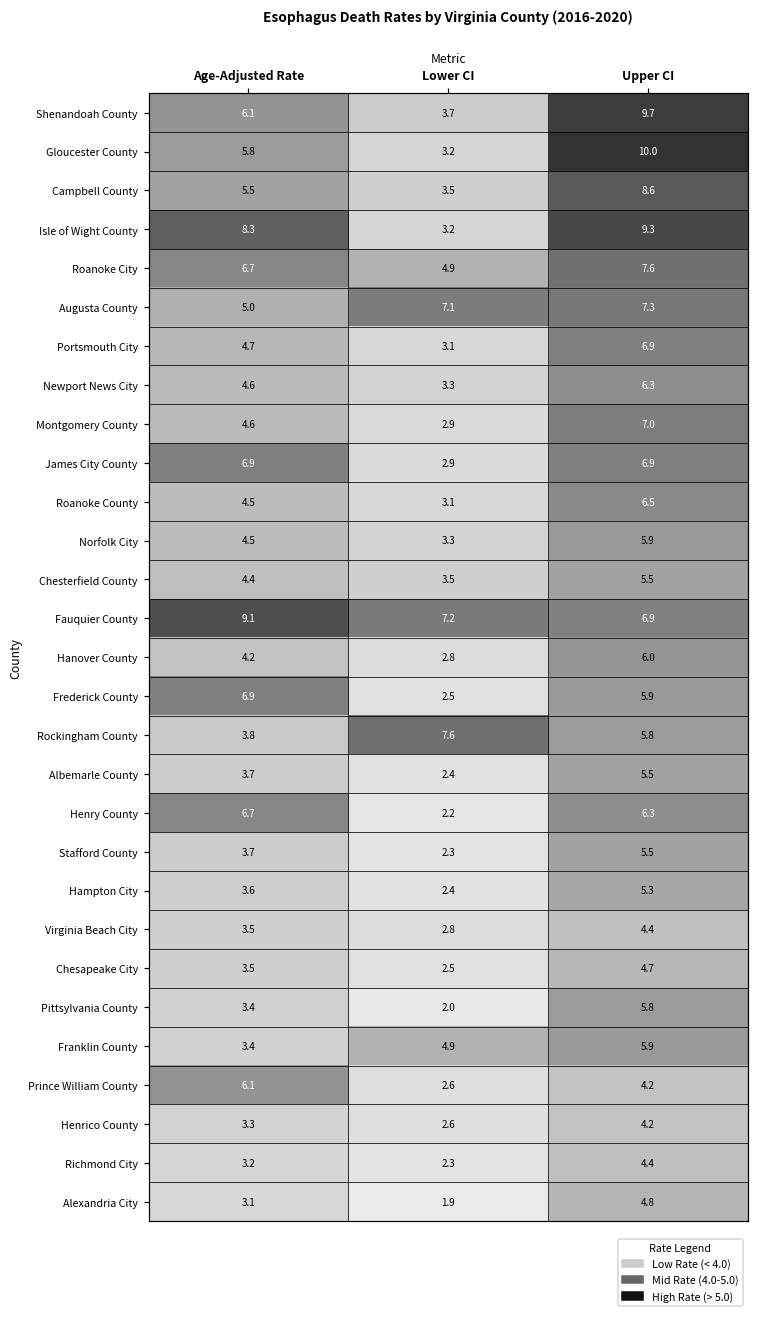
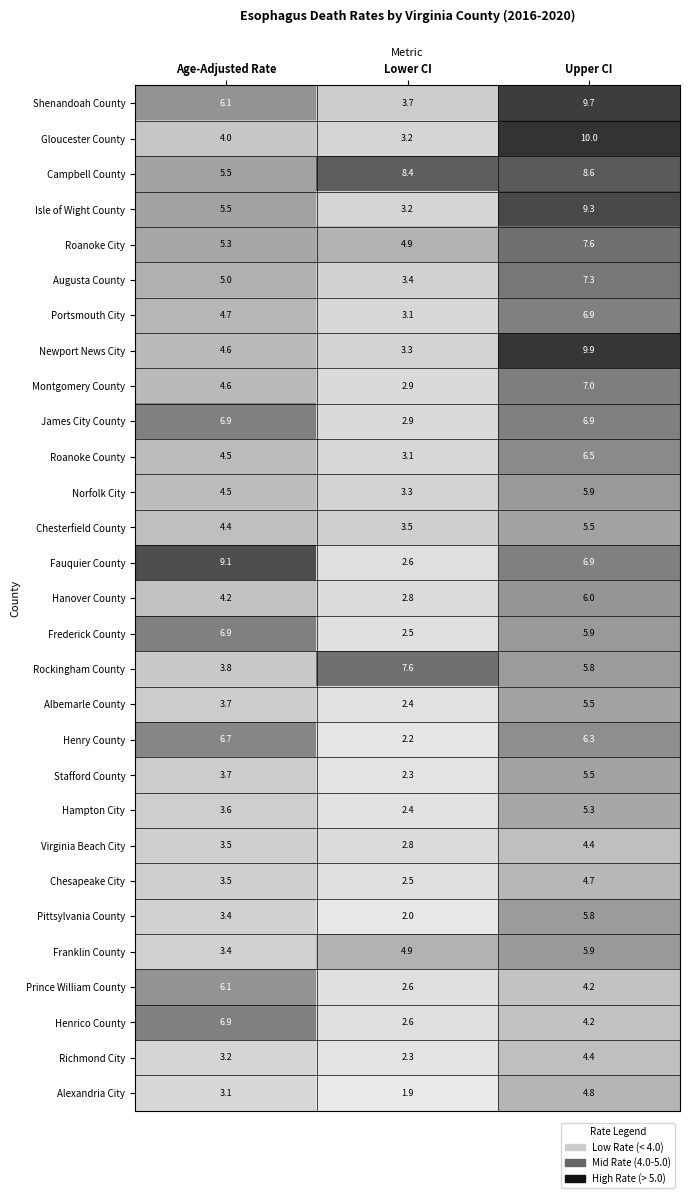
  {
    "Shenandoah County": {
      "Age-Adjusted Rate": 6.1,
      "Lower CI": 3.7,
      "Upper CI": 9.7
    },
    "Gloucester County": {
-     "Age-Adjusted Rate": 5.8,
+     "Age-Adjusted Rate": 4.0,
      "Lower CI": 3.2,
      "Upper CI": 10.0
    },
    "Campbell County": {
      "Age-Adjusted Rate": 5.5,
-     "Lower CI": 3.5,
+     "Lower CI": 8.4,
      "Upper CI": 8.6
    },
    "Isle of Wight County": {
-     "Age-Adjusted Rate": 8.3,
+     "Age-Adjusted Rate": 5.5,
      "Lower CI": 3.2,
      "Upper CI": 9.3
    },
    "Roanoke City": {
-     "Age-Adjusted Rate": 6.7,
+     "Age-Adjusted Rate": 5.3,
      "Lower CI": 4.9,
      "Upper CI": 7.6
    },
    "Augusta County": {
      "Age-Adjusted Rate": 5.0,
-     "Lower CI": 7.1,
+     "Lower CI": 3.4,
      "Upper CI": 7.3
    },
    "Portsmouth City": {
      "Age-Adjusted Rate": 4.7,
      "Lower CI": 3.1,
      "Upper CI": 6.9
    },
    "Newport News City": {
      "Age-Adjusted Rate": 4.6,
      "Lower CI": 3.3,
-     "Upper CI": 6.3
+     "Upper CI": 9.9
    },
    "Montgomery County": {
      "Age-Adjusted Rate": 4.6,
      "Lower CI": 2.9,
      "Upper CI": 7.0
    },
    "James City County": {
      "Age-Adjusted Rate": 6.9,
      "Lower CI": 2.9,
      "Upper CI": 6.9
    },
    "Roanoke County": {
      "Age-Adjusted Rate": 4.5,
      "Lower CI": 3.1,
      "Upper CI": 6.5
    },
    "Norfolk City": {
      "Age-Adjusted Rate": 4.5,
      "Lower CI": 3.3,
      "Upper CI": 5.9
    },
    "Chesterfield County": {
      "Age-Adjusted Rate": 4.4,
      "Lower CI": 3.5,
      "Upper CI": 5.5
    },
    "Fauquier County": {
      "Age-Adjusted Rate": 9.1,
-     "Lower CI": 7.2,
+     "Lower CI": 2.6,
      "Upper CI": 6.9
    },
    "Hanover County": {
      "Age-Adjusted Rate": 4.2,
      "Lower CI": 2.8,
      "Upper CI": 6.0
    },
    "Frederick County": {
      "Age-Adjusted Rate": 6.9,
      "Lower CI": 2.5,
      "Upper CI": 5.9
    },
    "Rockingham County": {
      "Age-Adjusted Rate": 3.8,
      "Lower CI": 7.6,
      "Upper CI": 5.8
    },
    "Albemarle County": {
      "Age-Adjusted Rate": 3.7,
      "Lower CI": 2.4,
      "Upper CI": 5.5
    },
    "Henry County": {
      "Age-Adjusted Rate": 6.7,
      "Lower CI": 2.2,
      "Upper CI": 6.3
    },
    "Stafford County": {
      "Age-Adjusted Rate": 3.7,
      "Lower CI": 2.3,
      "Upper CI": 5.5
    },
    "Hampton City": {
      "Age-Adjusted Rate": 3.6,
      "Lower CI": 2.4,
      "Upper CI": 5.3
    },
    "Virginia Beach City": {
      "Age-Adjusted Rate": 3.5,
      "Lower CI": 2.8,
      "Upper CI": 4.4
    },
    "Chesapeake City": {
      "Age-Adjusted Rate": 3.5,
      "Lower CI": 2.5,
      "Upper CI": 4.7
    },
    "Pittsylvania County": {
      "Age-Adjusted Rate": 3.4,
      "Lower CI": 2.0,
      "Upper CI": 5.8
    },
    "Franklin County": {
      "Age-Adjusted Rate": 3.4,
      "Lower CI": 4.9,
      "Upper CI": 5.9
    },
    "Prince William County": {
      "Age-Adjusted Rate": 6.1,
      "Lower CI": 2.6,
      "Upper CI": 4.2
    },
    "Henrico County": {
-     "Age-Adjusted Rate": 3.3,
+     "Age-Adjusted Rate": 6.9,
      "Lower CI": 2.6,
      "Upper CI": 4.2
    },
    "Richmond City": {
      "Age-Adjusted Rate": 3.2,
      "Lower CI": 2.3,
      "Upper CI": 4.4
    },
    "Alexandria City": {
      "Age-Adjusted Rate": 3.1,
      "Lower CI": 1.9,
      "Upper CI": 4.8
    }
  }
